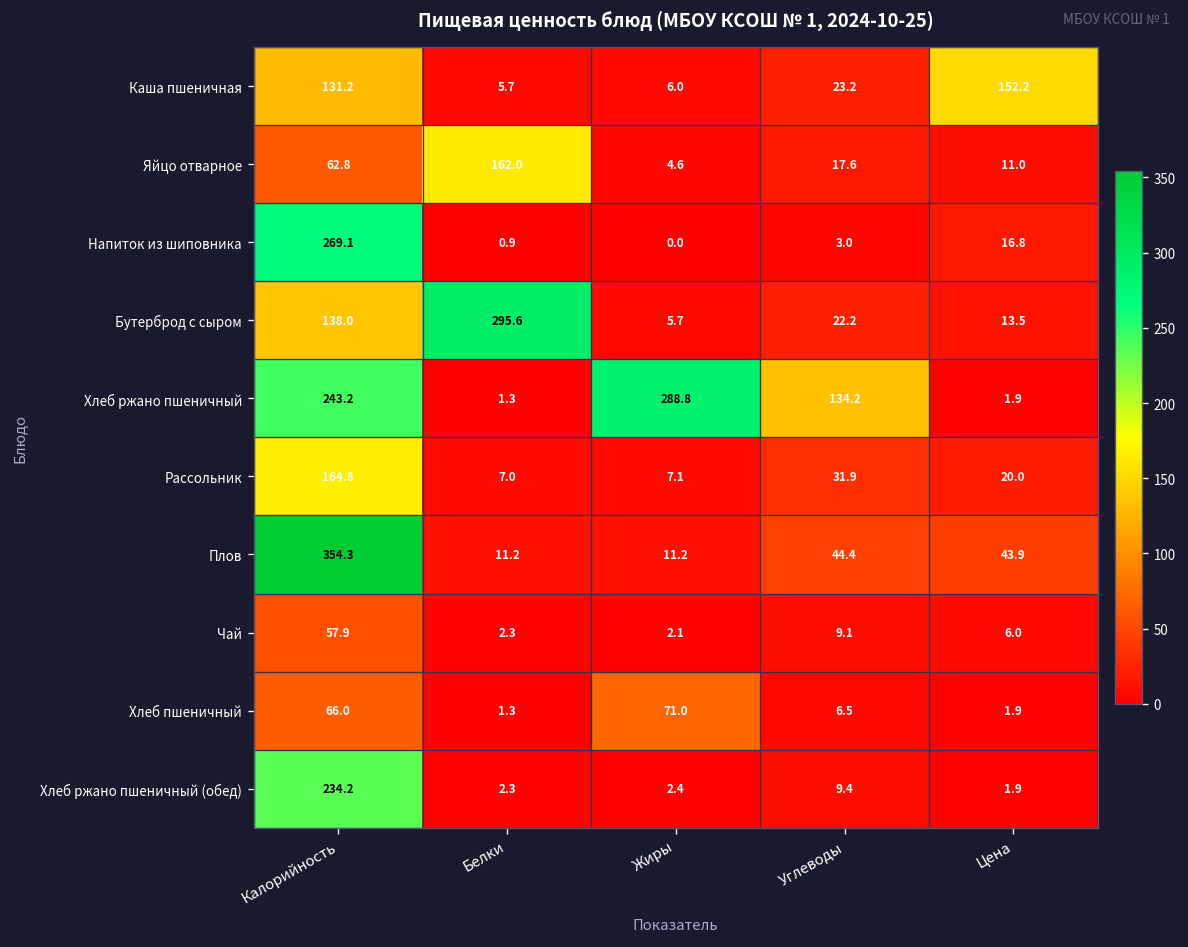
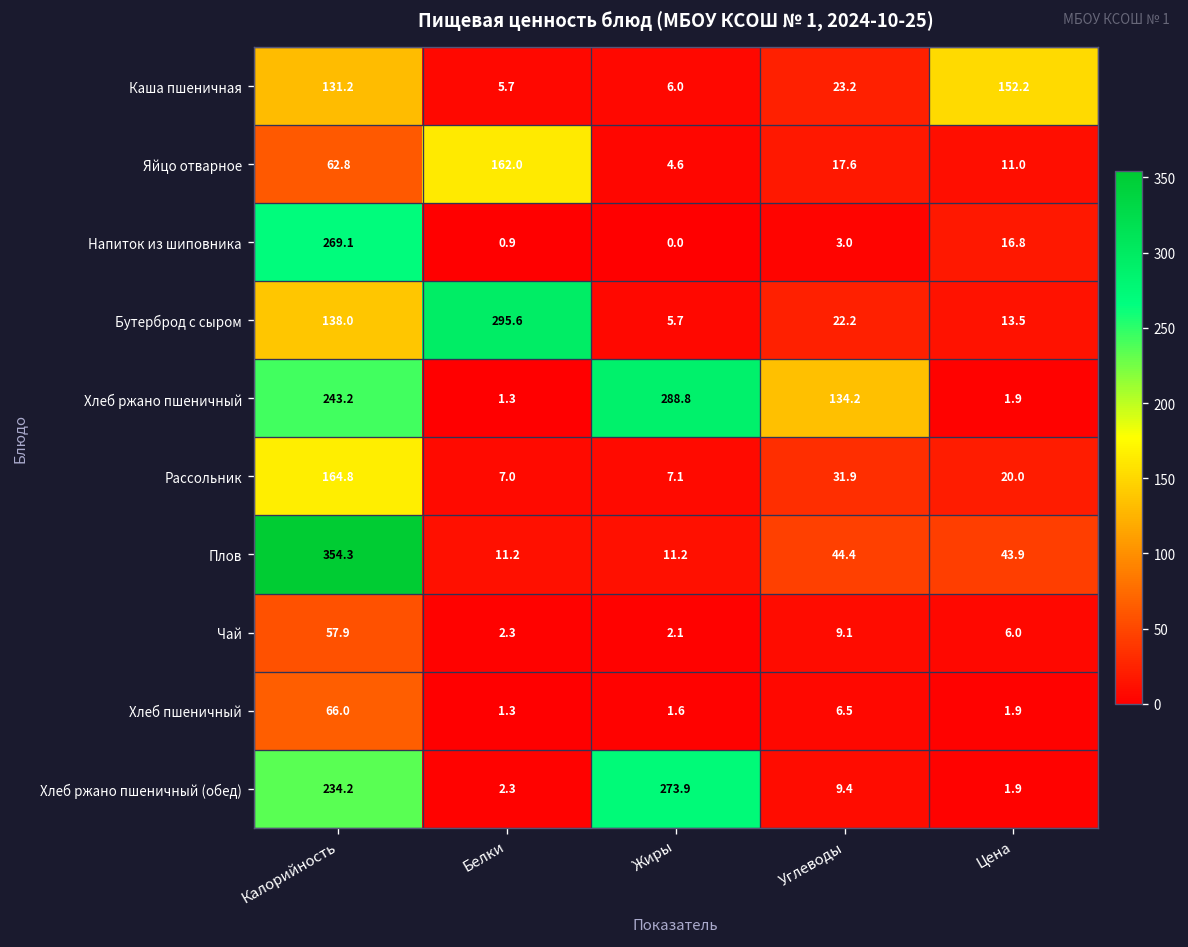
  {
    "Каша пшеничная": {
      "Калорийность": 131.2,
      "Белки": 5.7,
      "Жиры": 6.0,
      "Углеводы": 23.2,
      "Цена": 152.2
    },
    "Яйцо отварное": {
      "Калорийность": 62.8,
      "Белки": 162.0,
      "Жиры": 4.6,
      "Углеводы": 17.6,
      "Цена": 11.0
    },
    "Напиток из шиповника": {
      "Калорийность": 269.1,
      "Белки": 0.9,
      "Жиры": 0.0,
      "Углеводы": 3.0,
      "Цена": 16.8
    },
    "Бутерброд с сыром": {
      "Калорийность": 138.0,
      "Белки": 295.6,
      "Жиры": 5.7,
      "Углеводы": 22.2,
      "Цена": 13.5
    },
    "Хлеб ржано пшеничный": {
      "Калорийность": 243.2,
      "Белки": 1.3,
      "Жиры": 288.8,
      "Углеводы": 134.2,
      "Цена": 1.9
    },
    "Рассольник": {
      "Калорийность": 164.8,
      "Белки": 7.0,
      "Жиры": 7.1,
      "Углеводы": 31.9,
      "Цена": 20.0
    },
    "Плов": {
      "Калорийность": 354.3,
      "Белки": 11.2,
      "Жиры": 11.2,
      "Углеводы": 44.4,
      "Цена": 43.9
    },
    "Чай": {
      "Калорийность": 57.9,
      "Белки": 2.3,
      "Жиры": 2.1,
      "Углеводы": 9.1,
      "Цена": 6.0
    },
    "Хлеб пшеничный": {
      "Калорийность": 66.0,
      "Белки": 1.3,
-     "Жиры": 71.0,
+     "Жиры": 1.6,
      "Углеводы": 6.5,
      "Цена": 1.9
    },
    "Хлеб ржано пшеничный (обед)": {
      "Калорийность": 234.2,
      "Белки": 2.3,
-     "Жиры": 2.4,
+     "Жиры": 273.9,
      "Углеводы": 9.4,
      "Цена": 1.9
    }
  }
